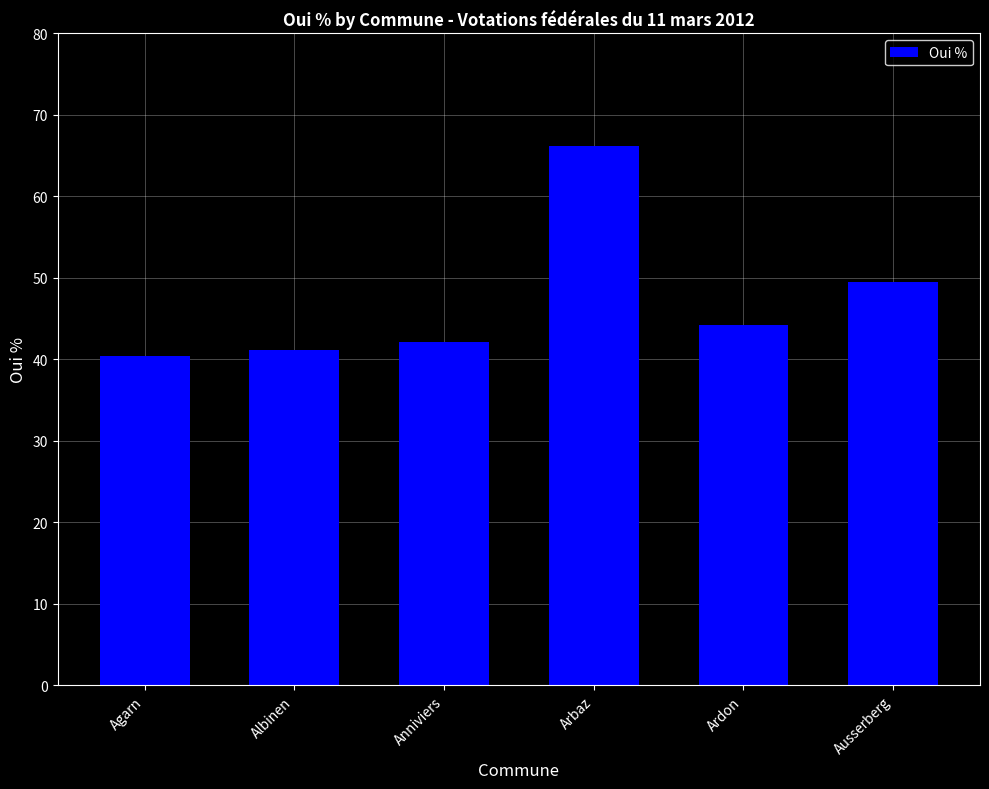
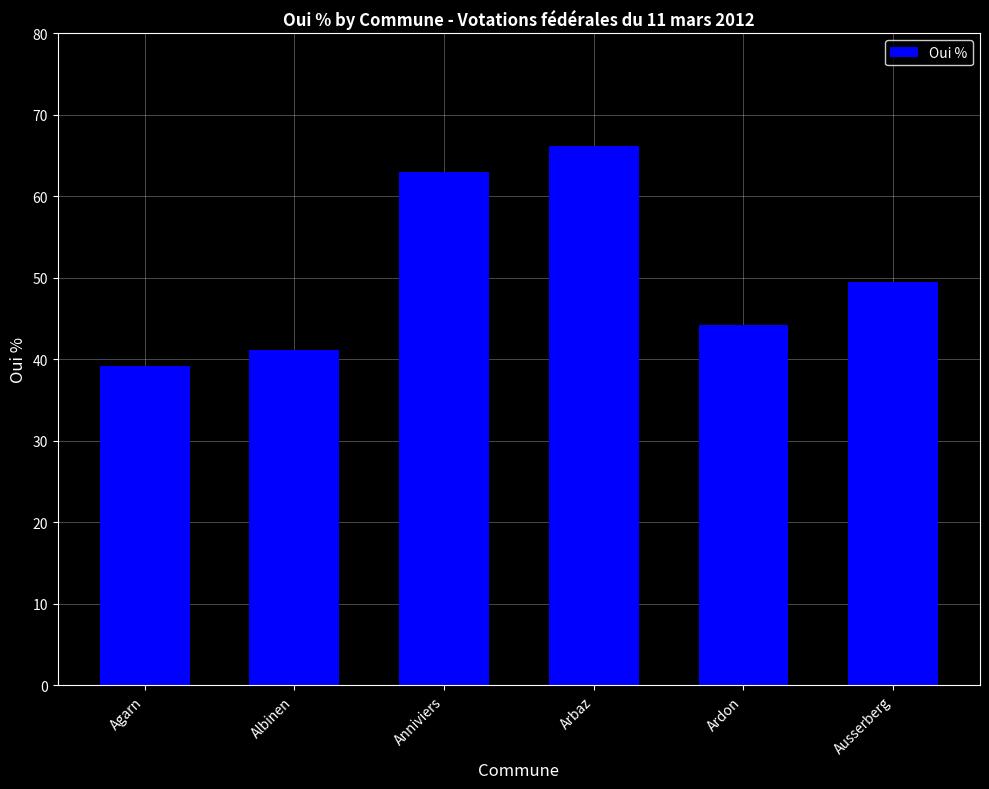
  {
-   "Agarn": 40,
+   "Agarn": 39,
    "Albinen": 41,
-   "Anniviers": 42,
+   "Anniviers": 63,
    "Arbaz": 66,
    "Ardon": 44,
    "Ausserberg": 50
  }
